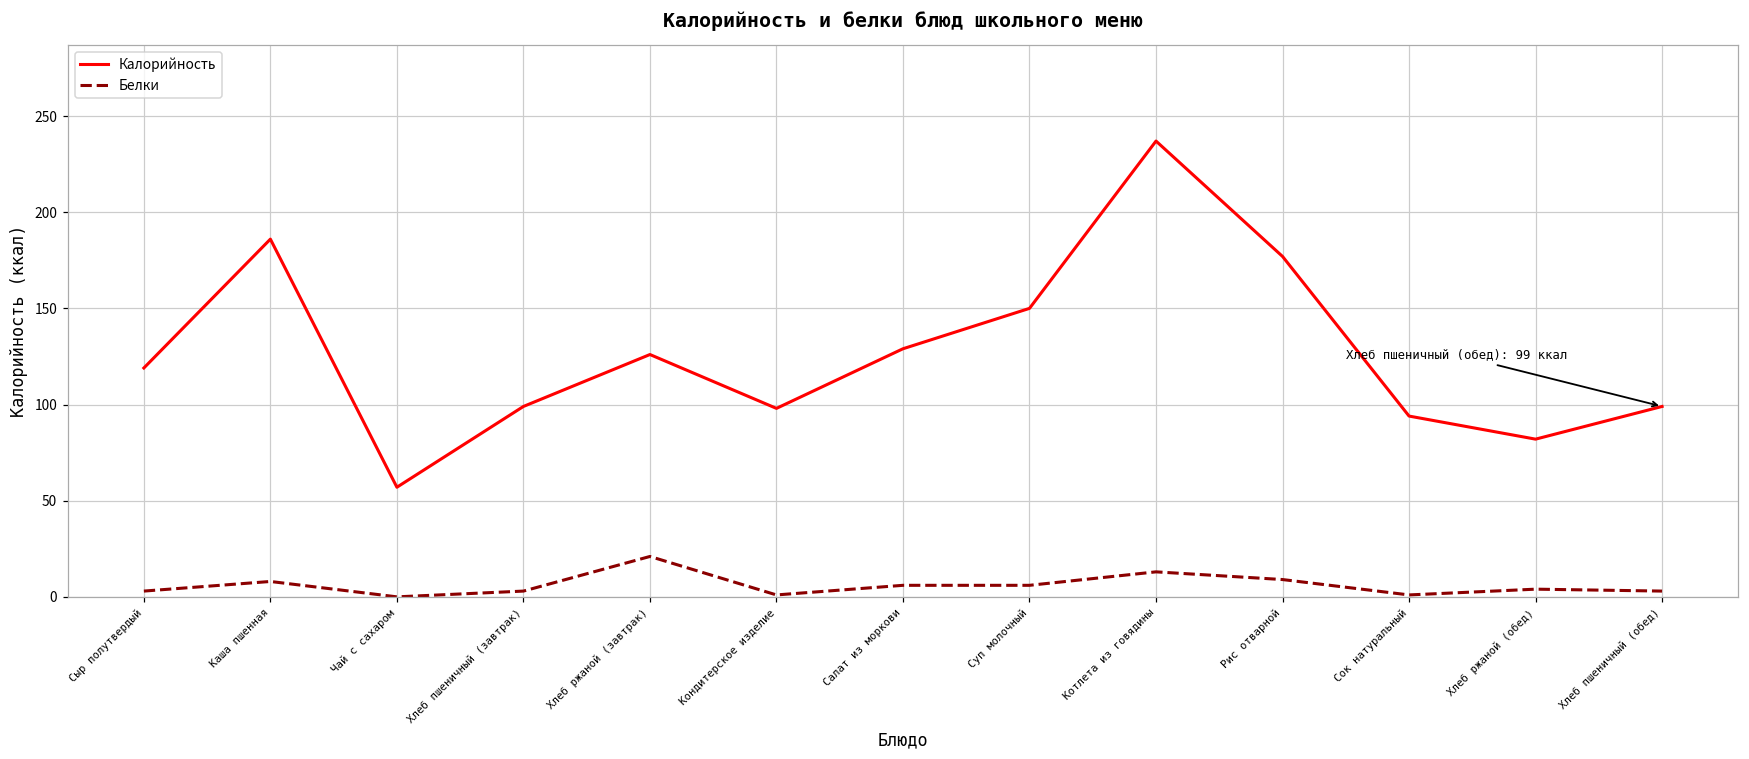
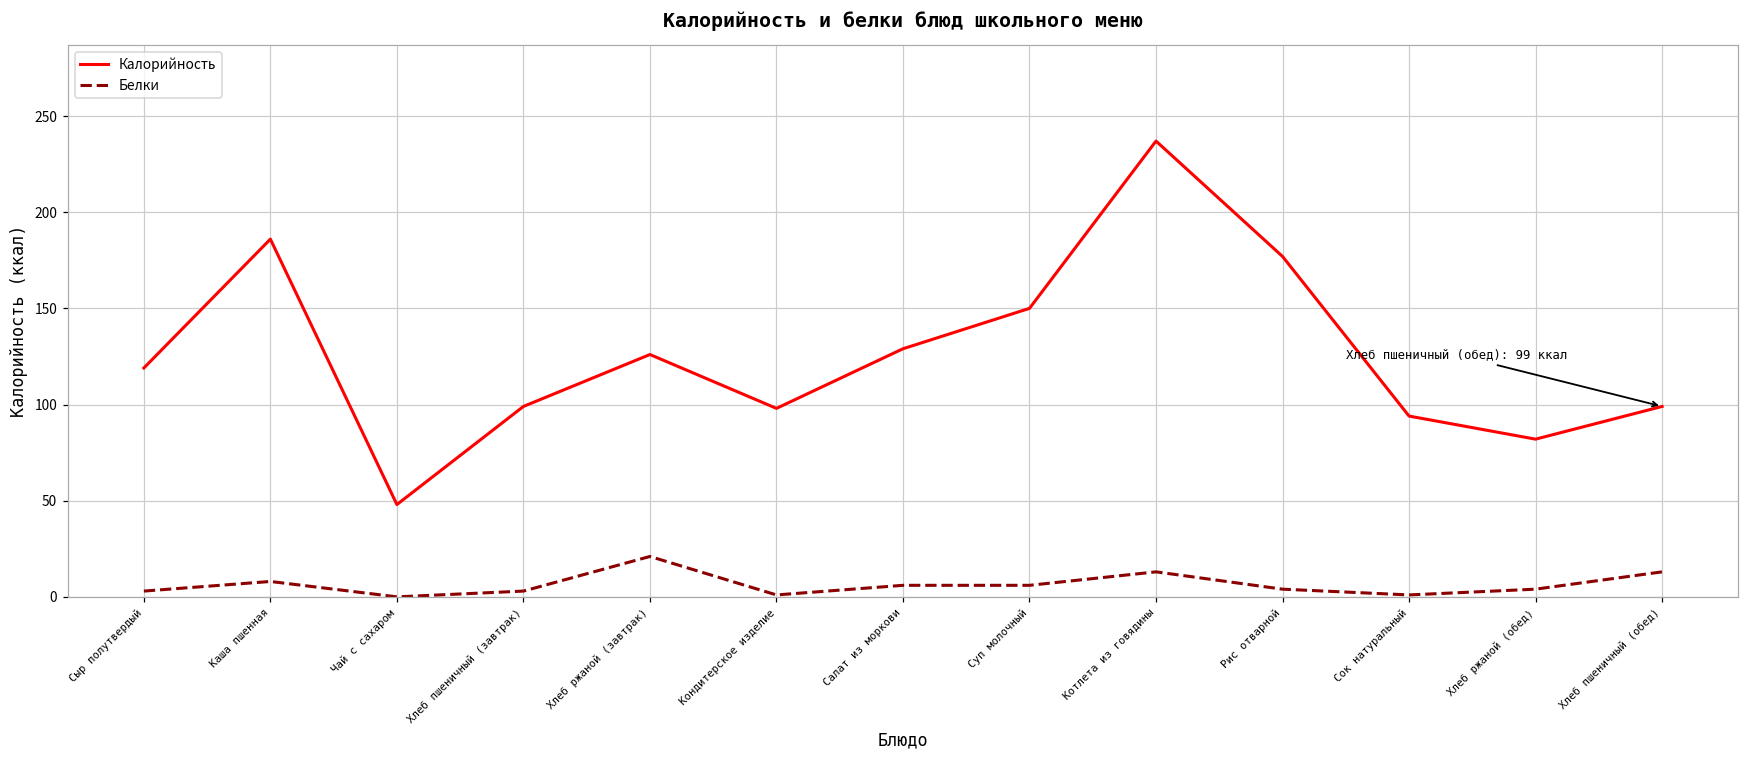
  {
    "Калорийность": {
      "Сыр полутвердый": 119,
      "Каша пшенная": 186,
-     "Чай с сахаром": 57,
+     "Чай с сахаром": 48,
      "Хлеб пшеничный (завтрак)": 99,
      "Хлеб ржаной (завтрак)": 126,
      "Кондитерское изделие": 98,
      "Салат из моркови": 129,
      "Суп молочный": 150,
      "Котлета из говядины": 237,
      "Рис отварной": 177,
      "Сок натуральный": 94,
      "Хлеб ржаной (обед)": 82
    },
    "Белки": {
      "Сыр полутвердый": 3,
      "Каша пшенная": 8,
      "Чай с сахаром": 0,
      "Хлеб пшеничный (завтрак)": 3,
      "Хлеб ржаной (завтрак)": 21,
      "Кондитерское изделие": 1,
      "Салат из моркови": 6,
      "Суп молочный": 6,
      "Котлета из говядины": 13,
-     "Рис отварной": 9,
+     "Рис отварной": 4,
      "Сок натуральный": 1,
      "Хлеб ржаной (обед)": 4,
-     "Хлеб пшеничный (обед)": 3
+     "Хлеб пшеничный (обед)": 13
    }
  }
